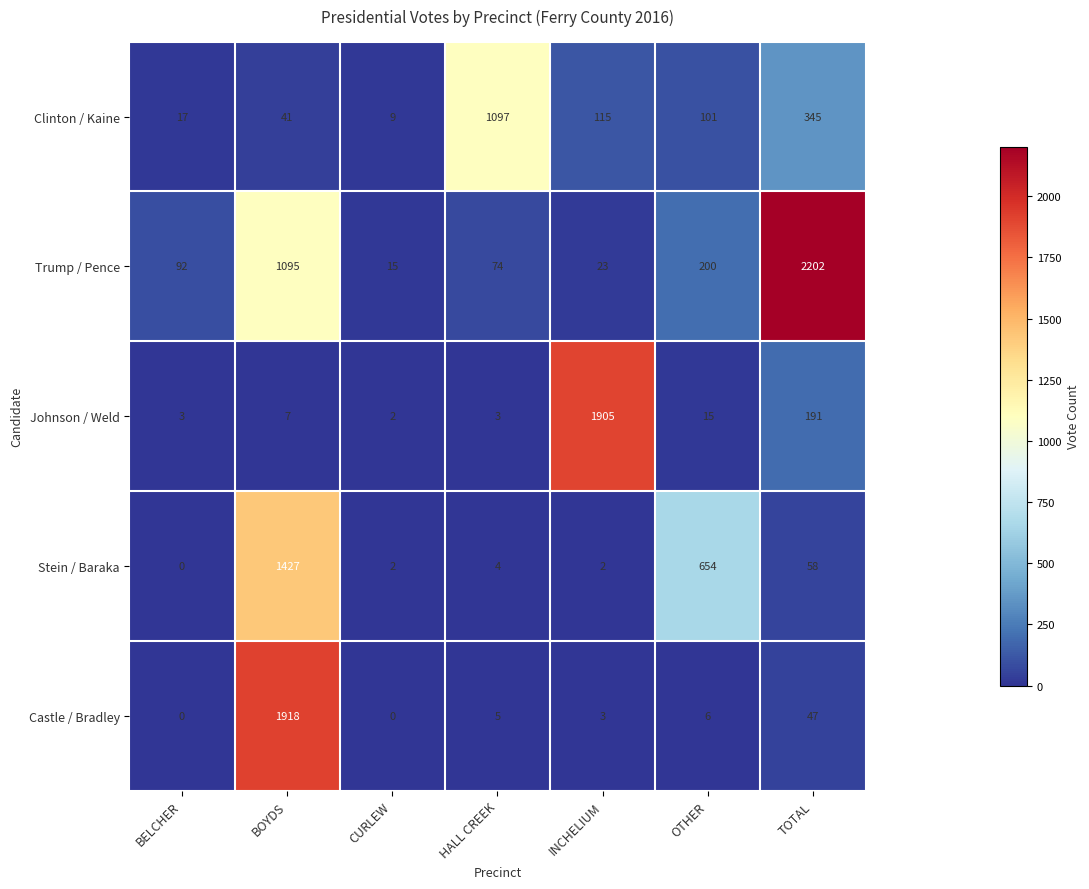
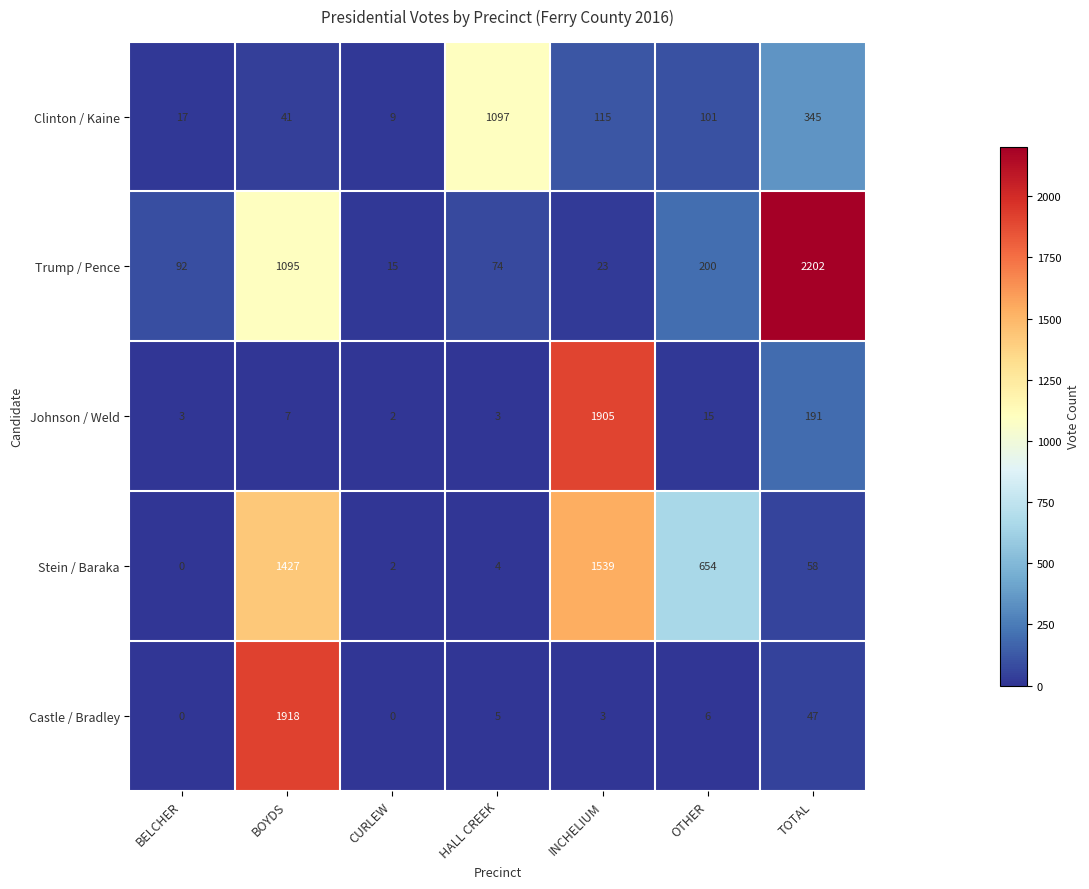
  {
    "Clinton / Kaine": {
      "BELCHER": 17,
      "BOYDS": 41,
      "CURLEW": 9,
      "HALL CREEK": 1097,
      "INCHELIUM": 115,
      "OTHER": 101,
      "TOTAL": 345
    },
    "Trump / Pence": {
      "BELCHER": 92,
      "BOYDS": 1095,
      "CURLEW": 15,
      "HALL CREEK": 74,
      "INCHELIUM": 23,
      "OTHER": 200,
      "TOTAL": 2202
    },
    "Johnson / Weld": {
      "BELCHER": 3,
      "BOYDS": 7,
      "CURLEW": 2,
      "HALL CREEK": 3,
      "INCHELIUM": 1905,
      "OTHER": 15,
      "TOTAL": 191
    },
    "Stein / Baraka": {
      "BELCHER": 0,
      "BOYDS": 1427,
      "CURLEW": 2,
      "HALL CREEK": 4,
-     "INCHELIUM": 2,
+     "INCHELIUM": 1539,
      "OTHER": 654,
      "TOTAL": 58
    },
    "Castle / Bradley": {
      "BELCHER": 0,
      "BOYDS": 1918,
      "CURLEW": 0,
      "HALL CREEK": 5,
      "INCHELIUM": 3,
      "OTHER": 6,
      "TOTAL": 47
    }
  }
